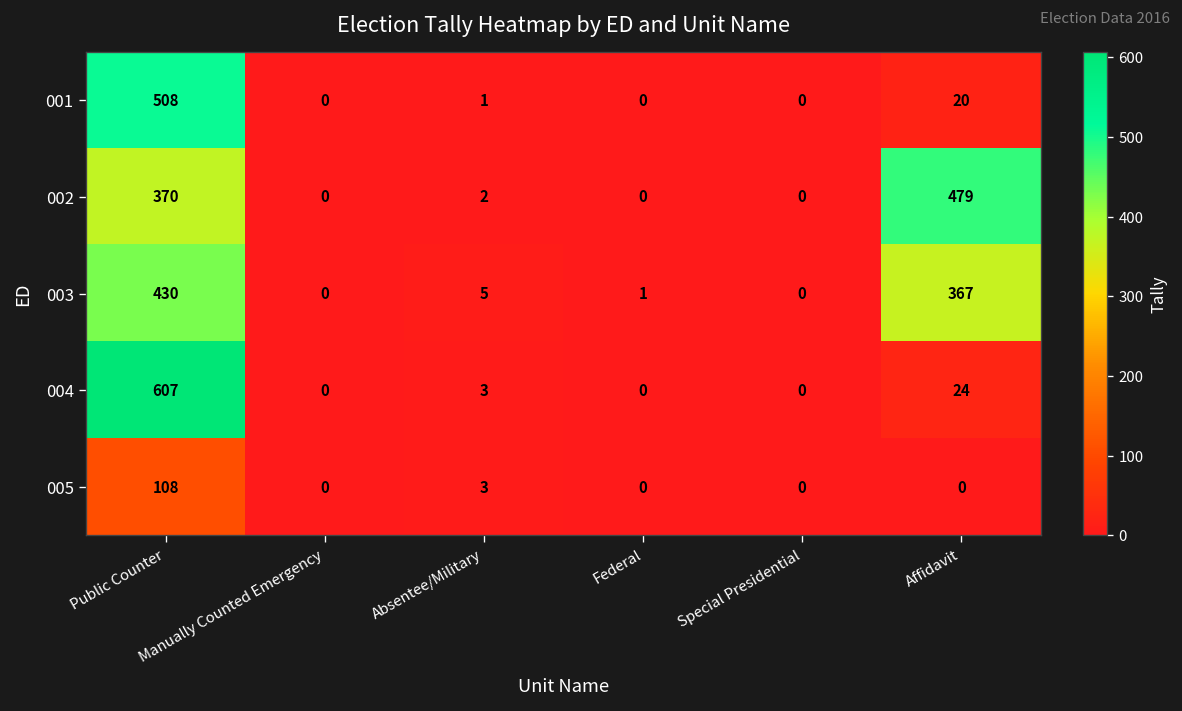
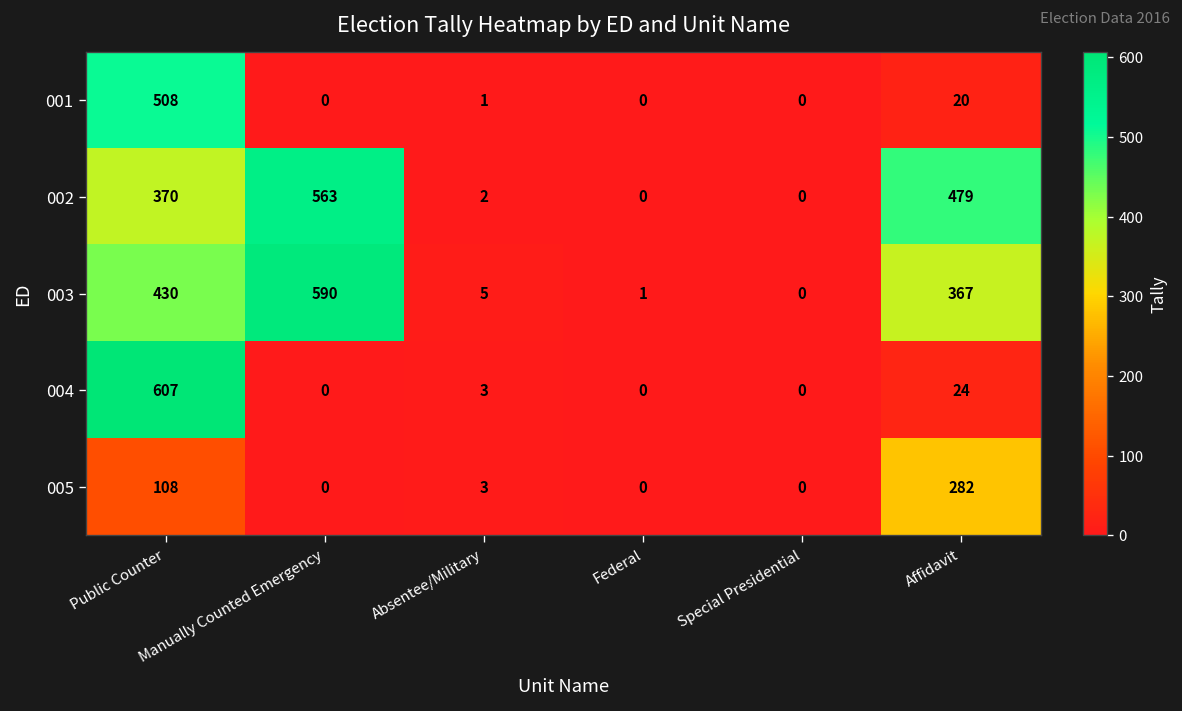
  {
    "001": {
      "Public Counter": 508,
      "Manually Counted Emergency": 0,
      "Absentee/Military": 1,
      "Federal": 0,
      "Special Presidential": 0,
      "Affidavit": 20
    },
    "002": {
      "Public Counter": 370,
-     "Manually Counted Emergency": 0,
+     "Manually Counted Emergency": 563,
      "Absentee/Military": 2,
      "Federal": 0,
      "Special Presidential": 0,
      "Affidavit": 479
    },
    "003": {
      "Public Counter": 430,
-     "Manually Counted Emergency": 0,
+     "Manually Counted Emergency": 590,
      "Absentee/Military": 5,
      "Federal": 1,
      "Special Presidential": 0,
      "Affidavit": 367
    },
    "004": {
      "Public Counter": 607,
      "Manually Counted Emergency": 0,
      "Absentee/Military": 3,
      "Federal": 0,
      "Special Presidential": 0,
      "Affidavit": 24
    },
    "005": {
      "Public Counter": 108,
      "Manually Counted Emergency": 0,
      "Absentee/Military": 3,
      "Federal": 0,
      "Special Presidential": 0,
-     "Affidavit": 0
+     "Affidavit": 282
    }
  }
